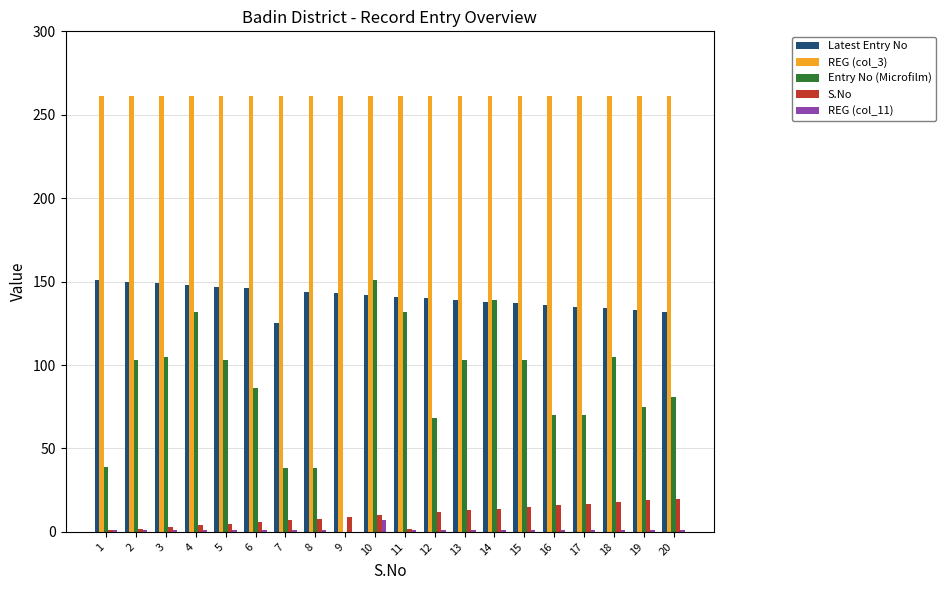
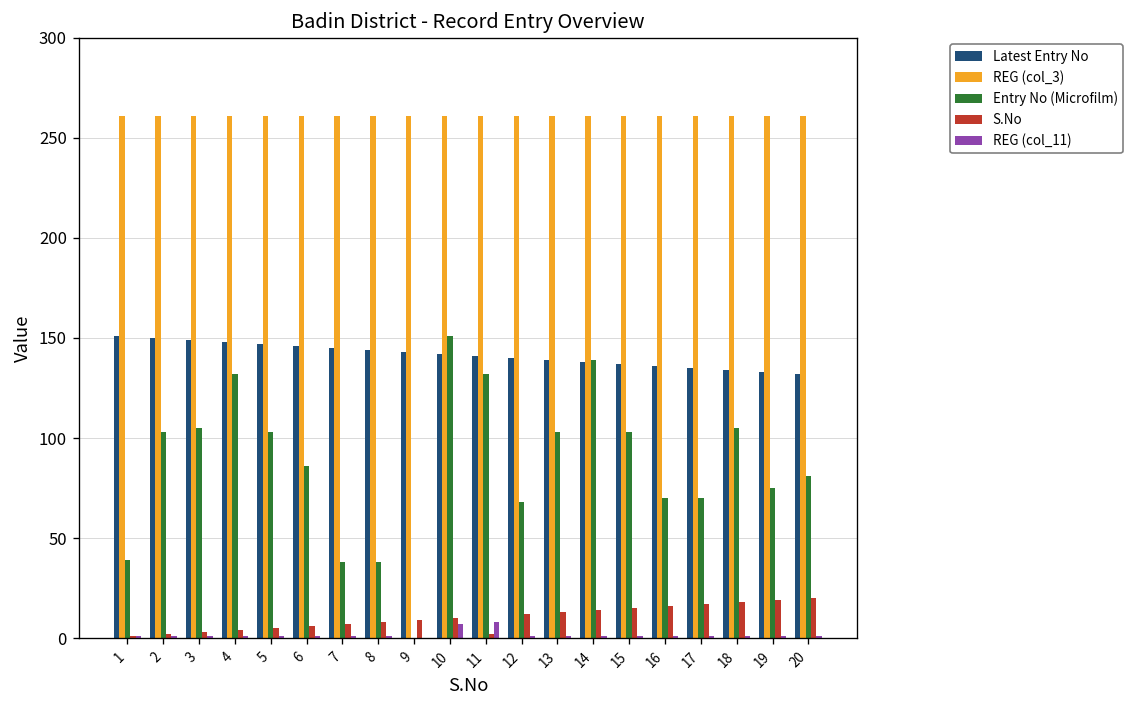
  {
    "Latest Entry No": {
      "1": 151,
      "2": 150,
      "3": 149,
      "4": 148,
      "5": 147,
      "6": 146,
-     "7": 125,
+     "7": 145,
      "8": 144,
      "9": 143,
      "10": 142,
      "11": 141,
      "12": 140,
      "13": 139,
      "14": 138,
      "15": 137,
      "16": 136,
      "17": 135,
      "18": 134,
      "19": 133,
      "20": 132
    },
    "REG (col_3)": {
      "1": 261,
      "2": 261,
      "3": 261,
      "4": 261,
      "5": 261,
      "6": 261,
      "7": 261,
      "8": 261,
      "9": 261,
      "10": 261,
      "11": 261,
      "12": 261,
      "13": 261,
      "14": 261,
      "15": 261,
      "16": 261,
      "17": 261,
      "18": 261,
      "19": 261,
      "20": 261
    },
    "Entry No (Microfilm)": {
      "1": 39,
      "2": 103,
      "3": 105,
      "4": 132,
      "5": 103,
      "6": 86,
      "7": 38,
      "8": 38,
      "9": 0,
      "10": 151,
      "11": 132,
      "12": 68,
      "13": 103,
      "14": 139,
      "15": 103,
      "16": 70,
      "17": 70,
      "18": 105,
      "19": 75,
      "20": 81
    },
    "S.No": {
      "2": 2,
      "3": 3,
      "4": 4,
      "5": 5,
      "6": 6,
      "7": 7,
      "8": 8,
      "9": 9,
      "10": 10,
      "11": 2,
      "12": 12,
      "13": 13,
      "14": 14,
      "15": 15,
      "16": 16,
      "17": 17,
      "18": 18,
      "19": 19,
      "20": 20
    },
    "REG (col_11)": {
      "9": 0,
      "10": 7,
-     "11": 1
+     "11": 8
    }
  }
